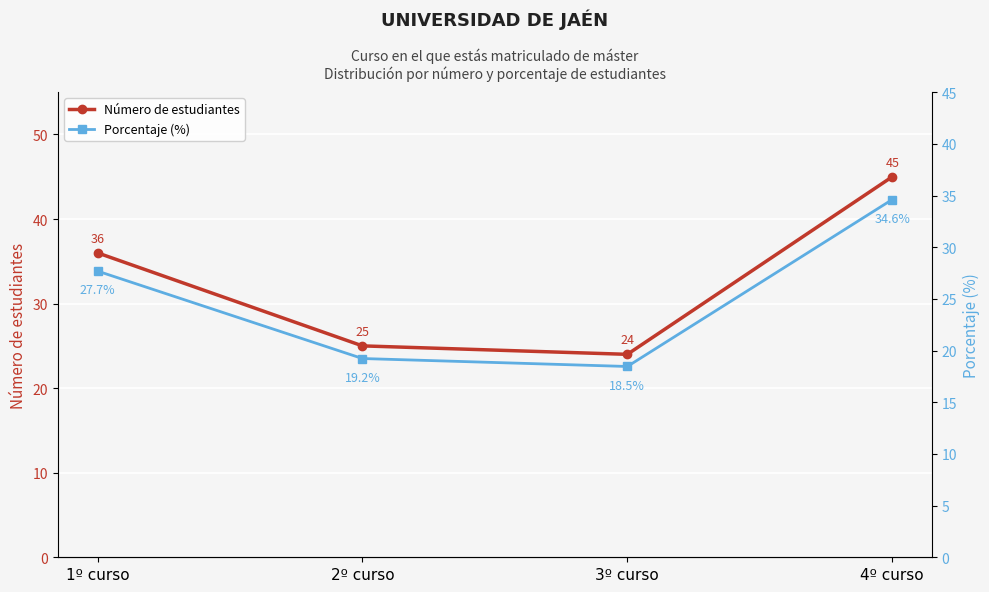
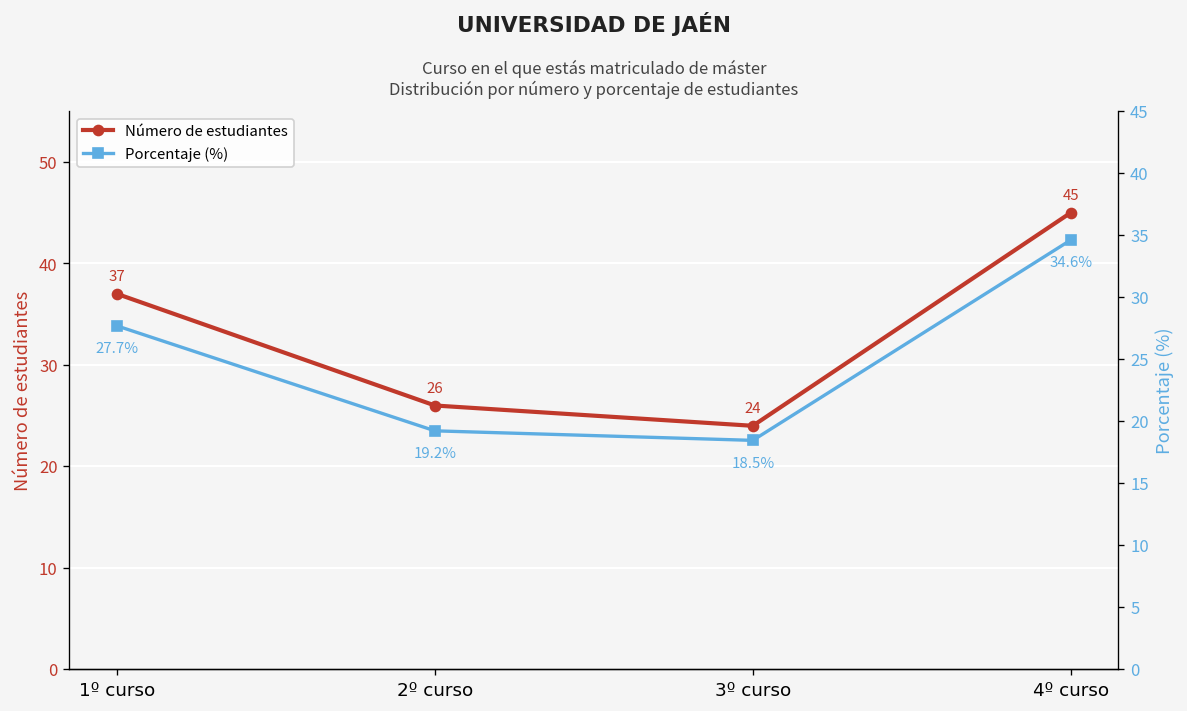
  {
    "Número de estudiantes": {
-     "1º curso": "36",
-     "2º curso": "25",
+     "1º curso": "37",
+     "2º curso": "26",
      "3º curso": "24",
      "4º curso": "45"
    },
    "Porcentaje (%)": {
      "1º curso": "27.7%",
      "2º curso": "19.2%",
      "3º curso": "18.5%",
      "4º curso": "34.6%"
    }
  }
